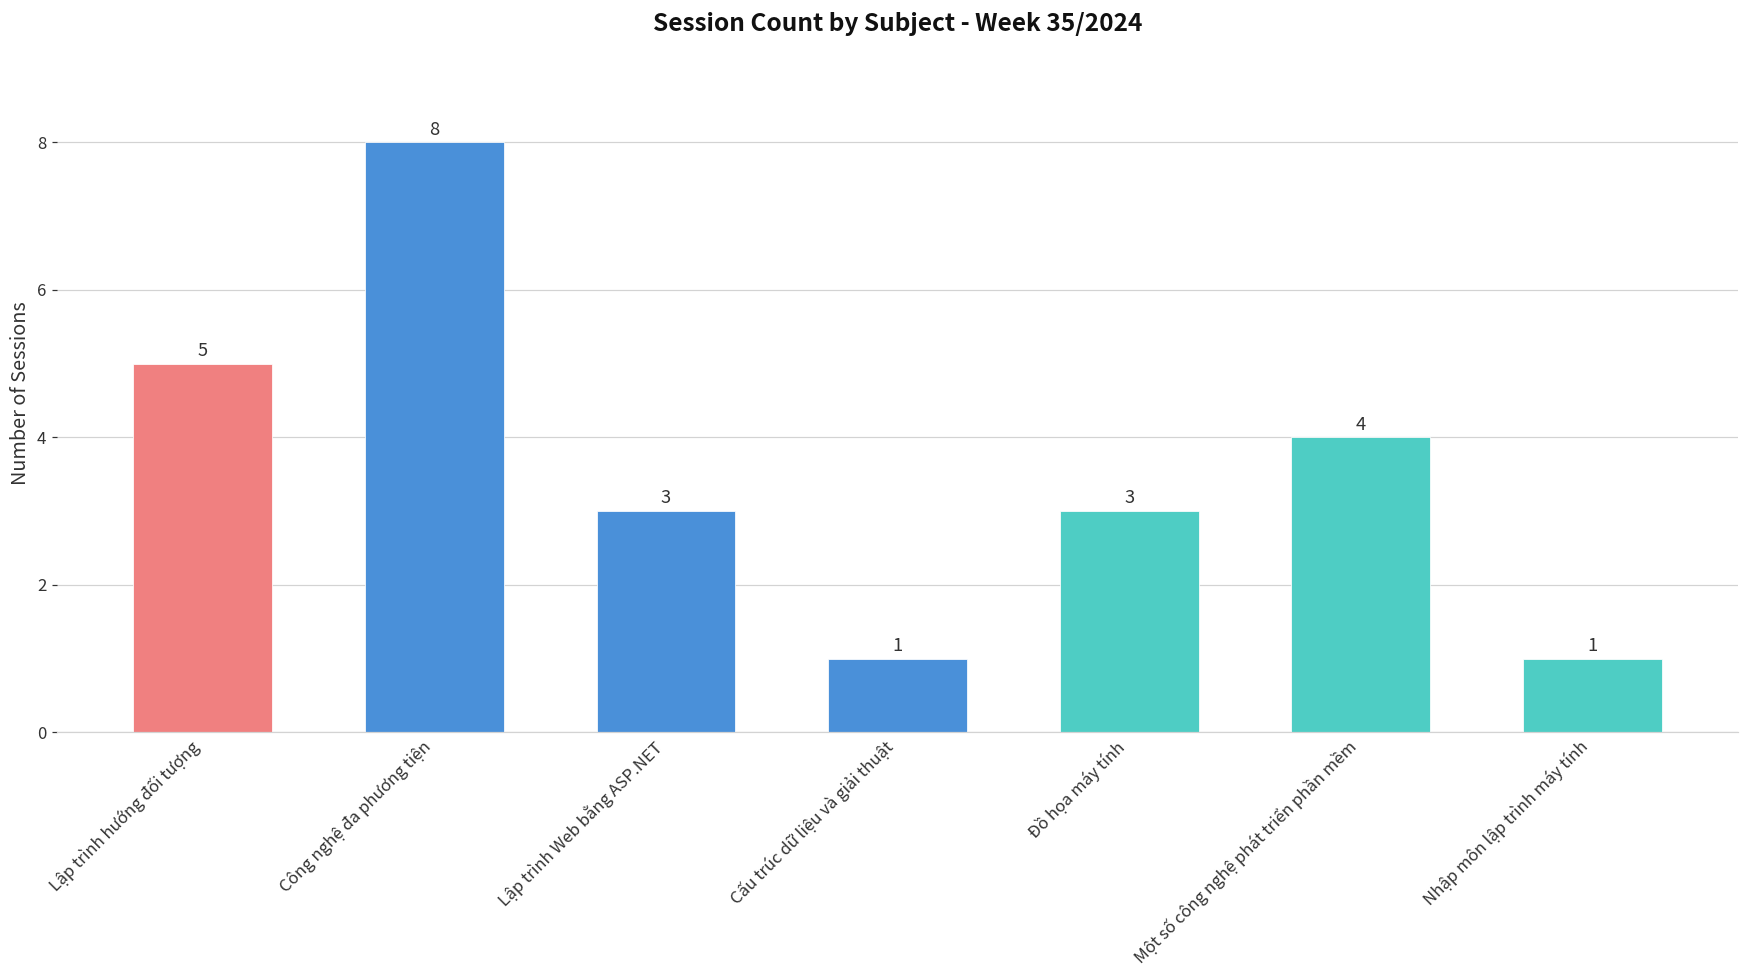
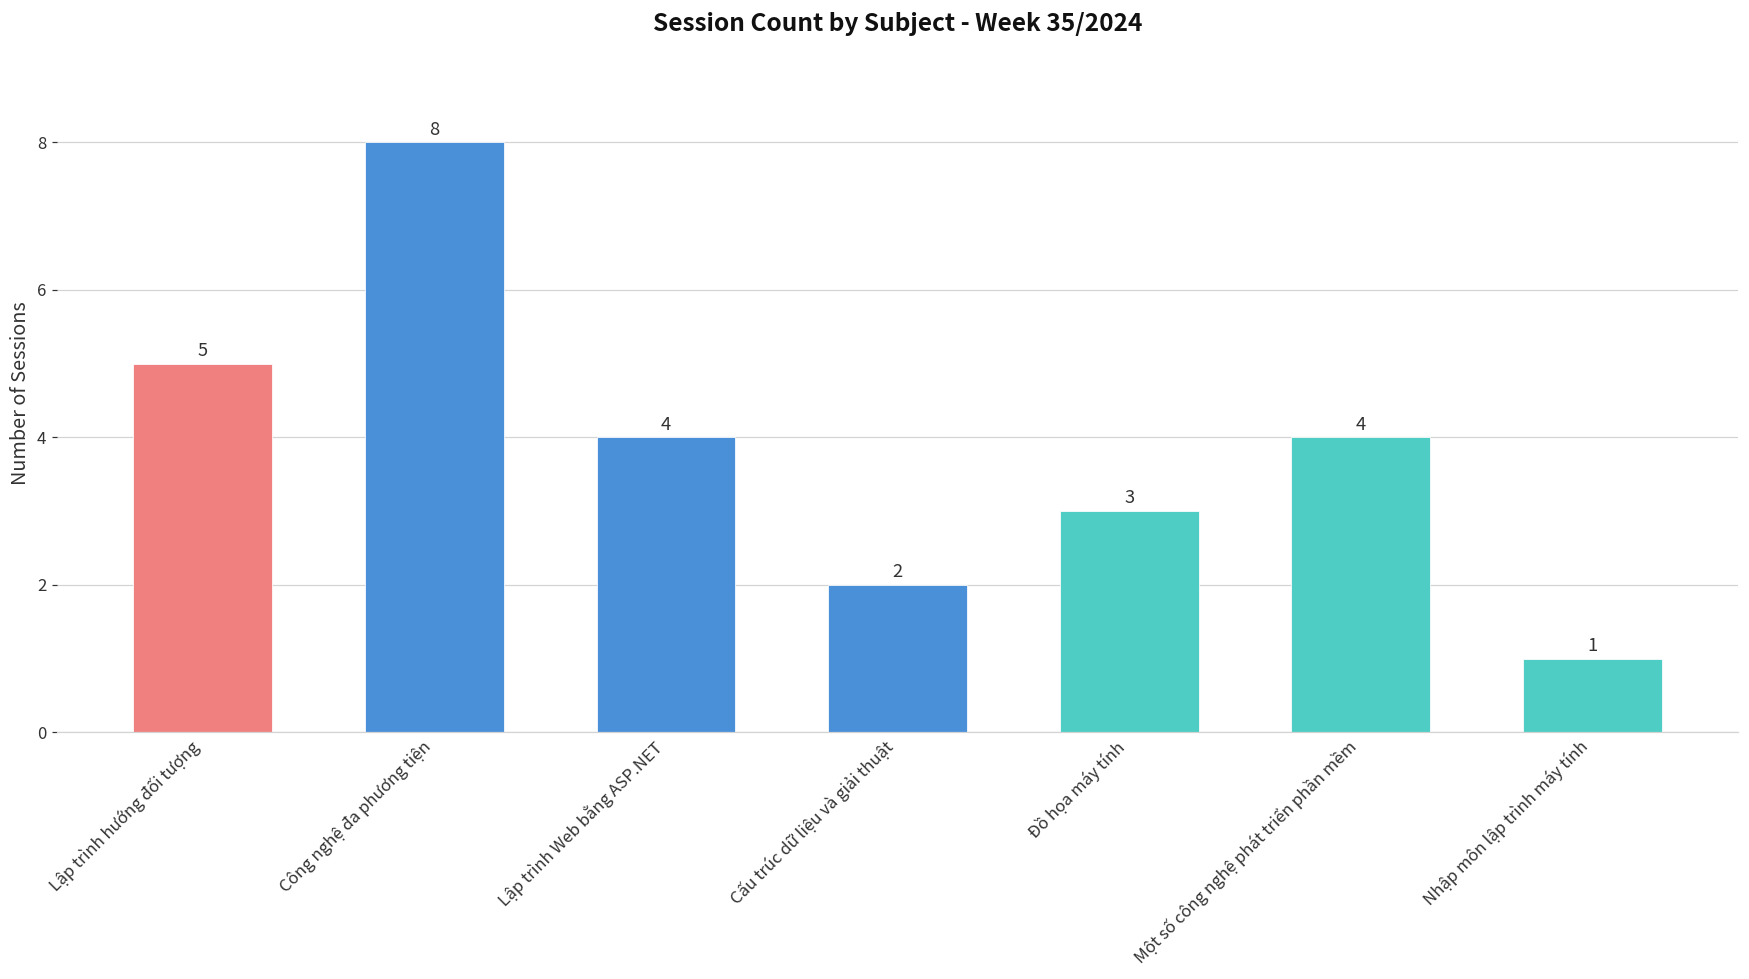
  {
    "Lập trình hướng đối tượng": 5,
    "Công nghệ đa phương tiện": 8,
-   "Lập trình Web bằng ASP.NET": 3,
-   "Cấu trúc dữ liệu và giải thuật": 1,
+   "Lập trình Web bằng ASP.NET": 4,
+   "Cấu trúc dữ liệu và giải thuật": 2,
    "Đồ họa máy tính": 3,
    "Một số công nghệ phát triển phần mềm": 4,
    "Nhập môn lập trình máy tính": 1
  }
